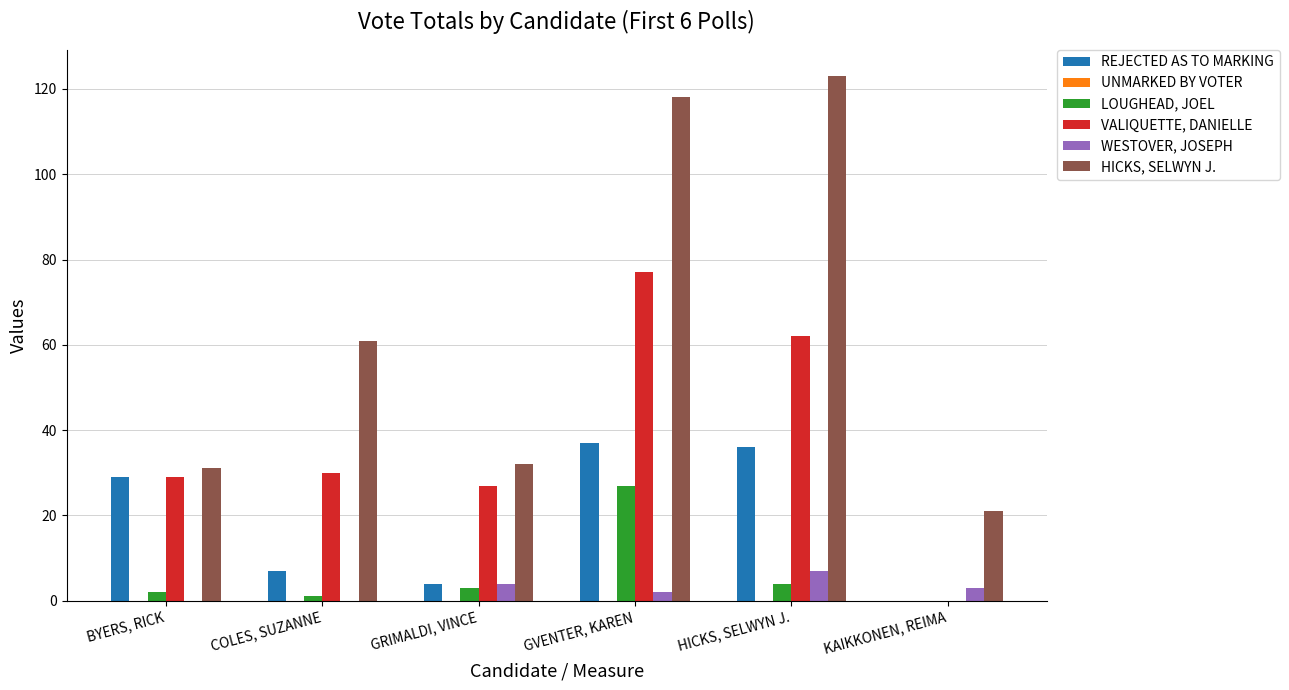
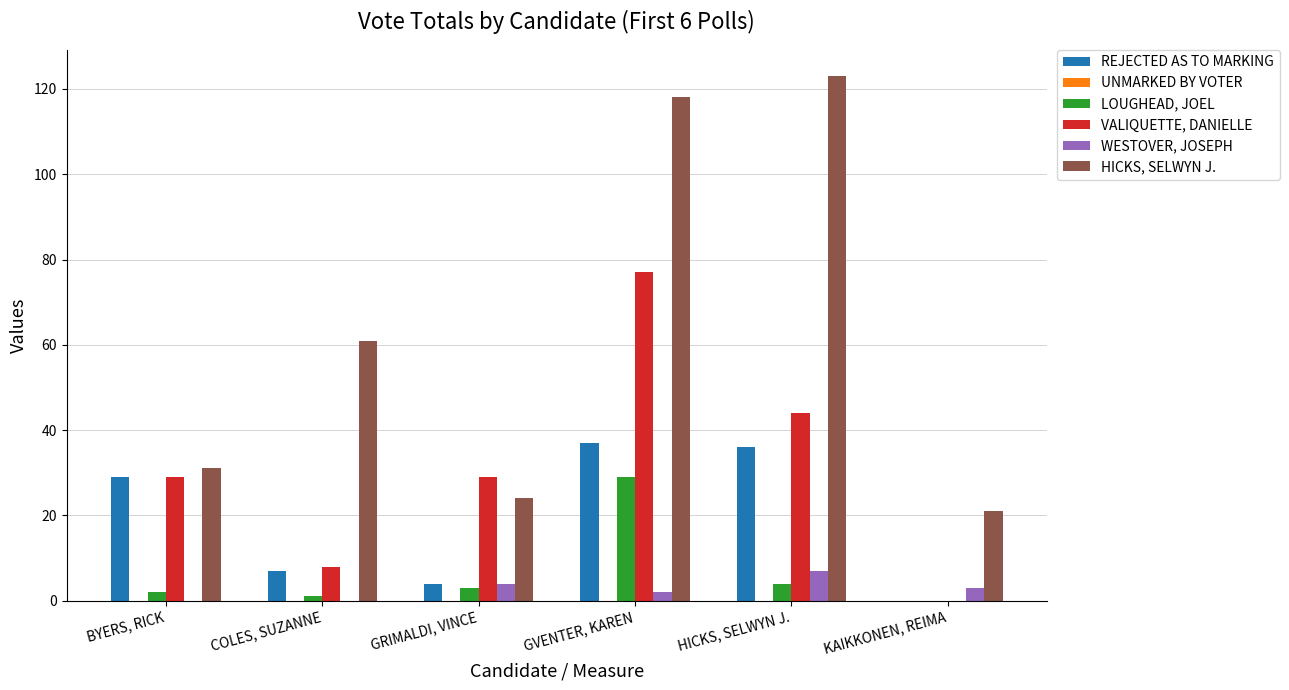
  {
    "REJECTED AS TO MARKING": {
      "BYERS, RICK": 29,
      "COLES, SUZANNE": 7,
      "GRIMALDI, VINCE": 4,
      "GVENTER, KAREN": 37,
      "HICKS, SELWYN J.": 36,
      "KAIKKONEN, REIMA": 0
    },
    "UNMARKED BY VOTER": {
      "BYERS, RICK": 0,
      "COLES, SUZANNE": 0,
      "GRIMALDI, VINCE": 0,
      "GVENTER, KAREN": 0,
      "HICKS, SELWYN J.": 0,
      "KAIKKONEN, REIMA": 0
    },
    "LOUGHEAD, JOEL": {
      "BYERS, RICK": 2,
      "COLES, SUZANNE": 1,
      "GRIMALDI, VINCE": 3,
-     "GVENTER, KAREN": 27,
+     "GVENTER, KAREN": 29,
      "HICKS, SELWYN J.": 4,
      "KAIKKONEN, REIMA": 0
    },
    "VALIQUETTE, DANIELLE": {
      "BYERS, RICK": 29,
-     "COLES, SUZANNE": 30,
-     "GRIMALDI, VINCE": 27,
+     "COLES, SUZANNE": 8,
+     "GRIMALDI, VINCE": 29,
      "GVENTER, KAREN": 77,
-     "HICKS, SELWYN J.": 62,
+     "HICKS, SELWYN J.": 44,
      "KAIKKONEN, REIMA": 0
    },
    "WESTOVER, JOSEPH": {
      "BYERS, RICK": 0,
      "COLES, SUZANNE": 0,
      "GRIMALDI, VINCE": 4,
      "GVENTER, KAREN": 2,
      "HICKS, SELWYN J.": 7,
      "KAIKKONEN, REIMA": 3
    },
    "HICKS, SELWYN J.": {
      "BYERS, RICK": 31,
      "COLES, SUZANNE": 61,
-     "GRIMALDI, VINCE": 32,
+     "GRIMALDI, VINCE": 24,
      "GVENTER, KAREN": 118,
      "HICKS, SELWYN J.": 123,
      "KAIKKONEN, REIMA": 21
    }
  }
